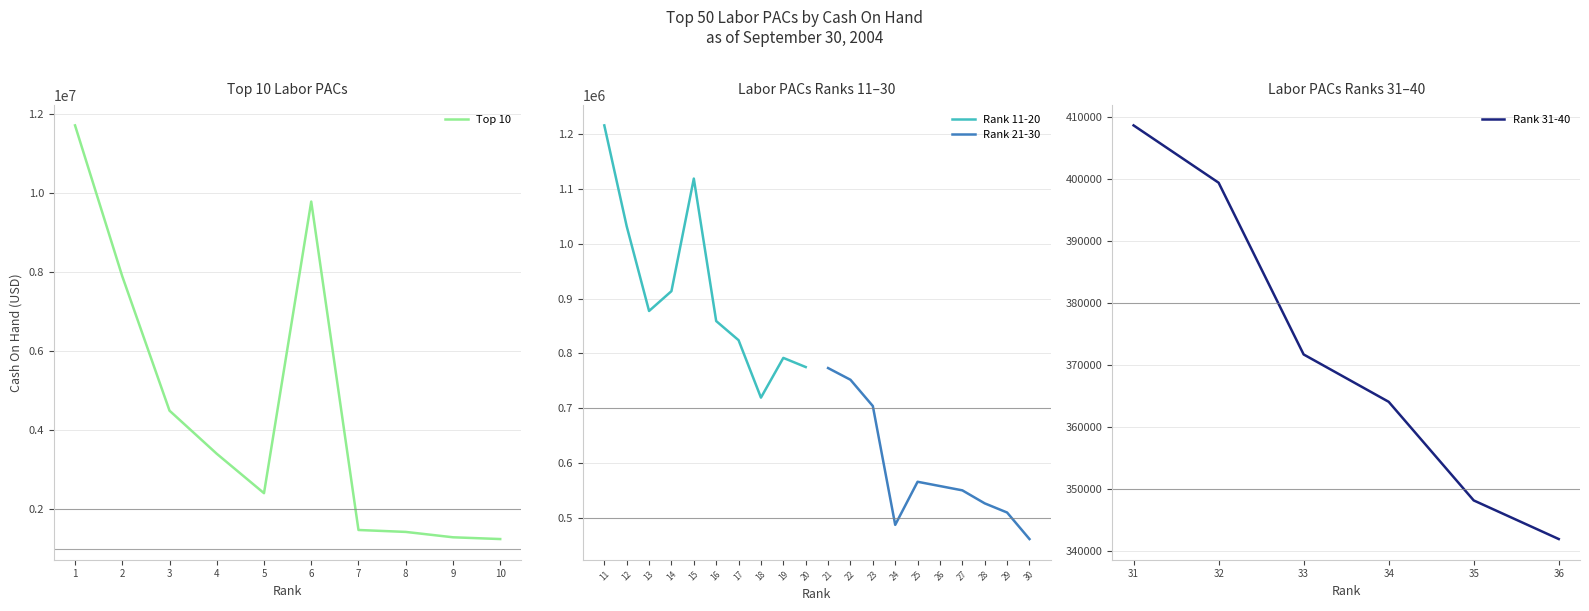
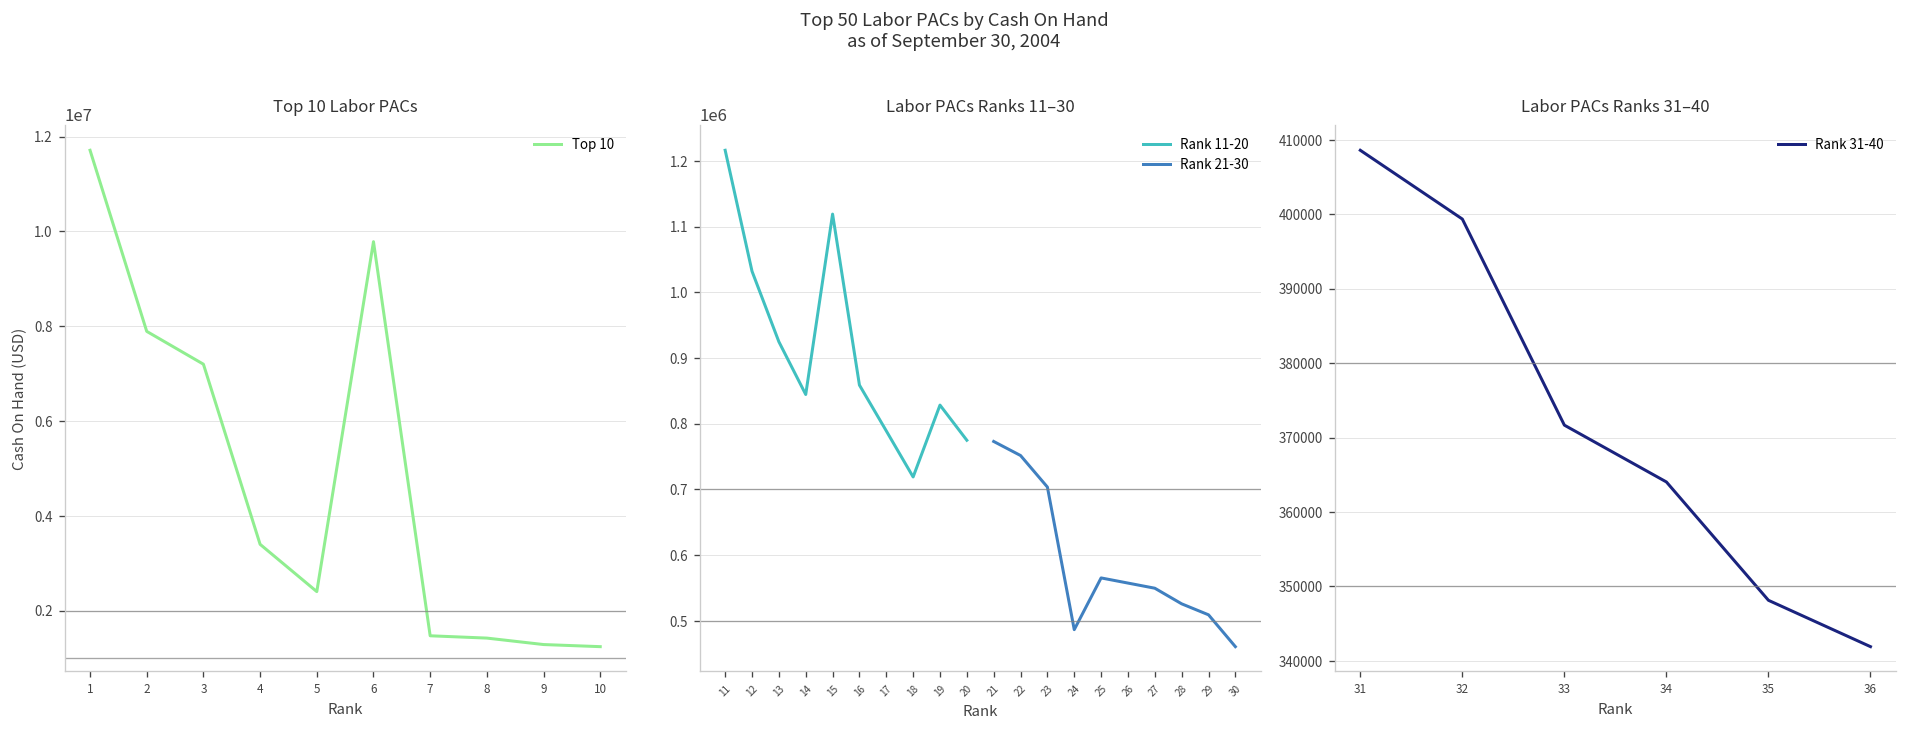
  {
    "Top 10 Labor PACs": {
      "1": 11700000,
      "2": 7900000,
-     "3": 4500000,
+     "3": 7200000,
      "4": 3400000,
      "5": 2400000,
      "6": 9800000,
      "7": 1500000,
      "8": 1400000,
      "9": 1300000,
      "10": 1200000
    },
    "Labor PACs Ranks 11–30": {
      "Rank 11-20": {
        "11": 1220000,
        "12": 1030000,
-       "13": 880000,
-       "14": 910000,
+       "13": 920000,
+       "14": 840000,
        "15": 1120000,
        "16": 860000,
-       "17": 820000,
+       "17": 790000,
        "18": 720000,
-       "19": 790000,
+       "19": 830000,
        "20": 770000
      },
      "Rank 21-30": {
        "21": 770000,
        "22": 750000,
        "23": 700000,
        "24": 490000,
        "25": 570000,
        "26": 560000,
        "27": 550000,
        "28": 530000,
        "29": 510000,
        "30": 460000
      }
    },
    "Labor PACs Ranks 31–40": {
      "31": 409000,
      "32": 399000,
      "33": 372000,
      "34": 364000,
      "35": 348000,
      "36": 342000
    }
  }
